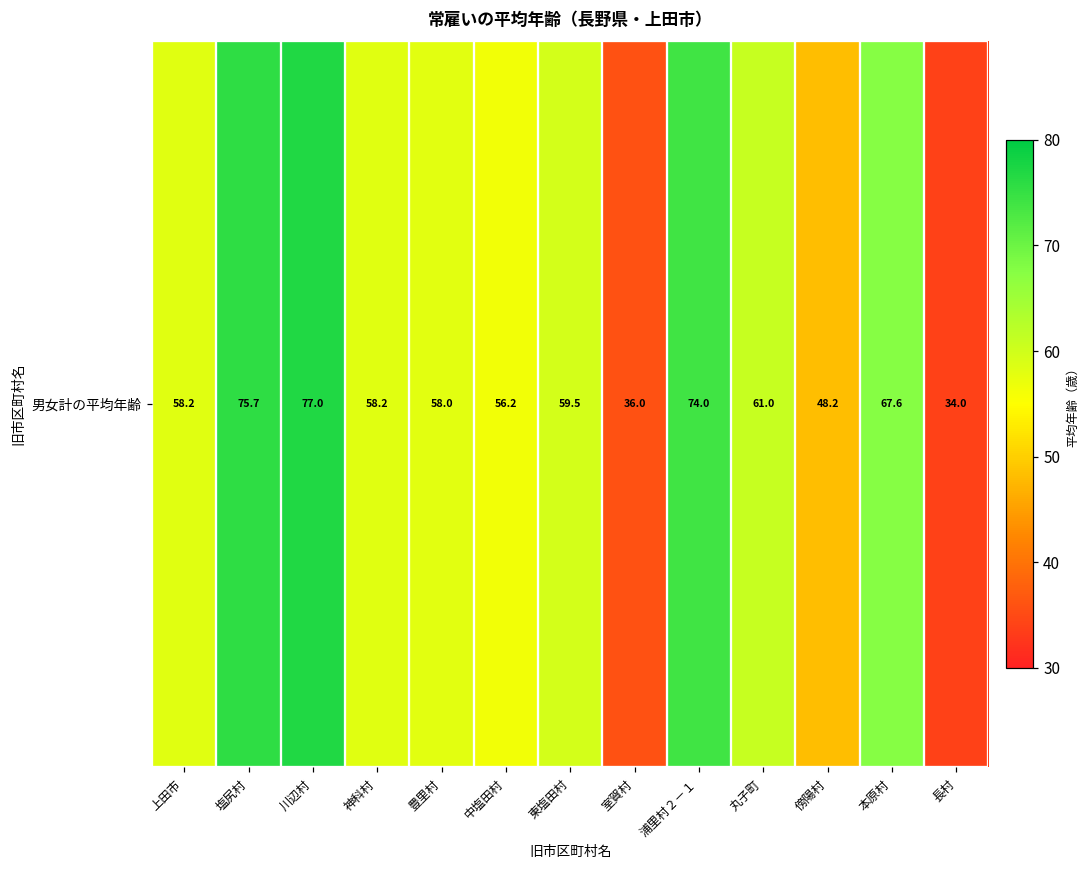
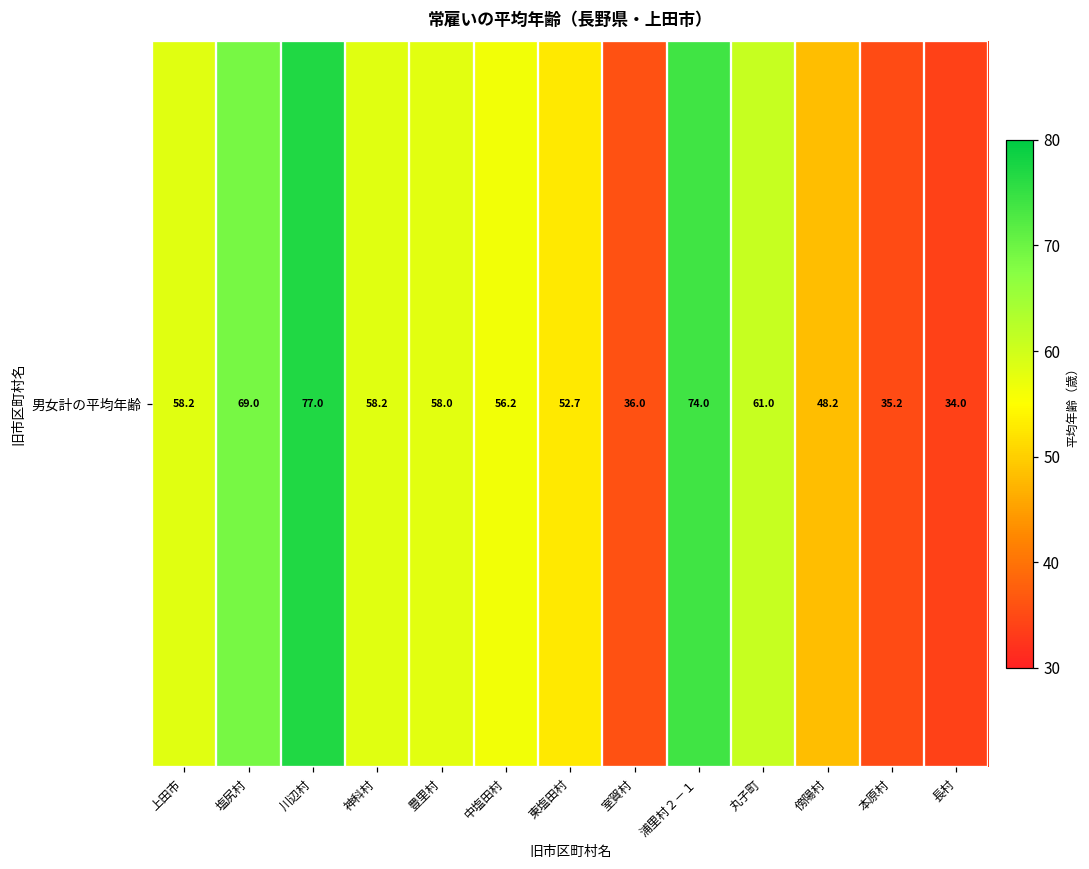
  {
    "男女計の平均年齢": {
      "上田市": 58.2,
-     "塩尻村": 75.7,
+     "塩尻村": 69.0,
      "川辺村": 77.0,
      "神科村": 58.2,
      "豊里村": 58.0,
      "中塩田村": 56.2,
-     "東塩田村": 59.5,
+     "東塩田村": 52.7,
      "室賀村": 36.0,
      "浦里村２－１": 74.0,
      "丸子町": 61.0,
      "傍陽村": 48.2,
-     "本原村": 67.6,
+     "本原村": 35.2,
      "長村": 34.0
    }
  }
